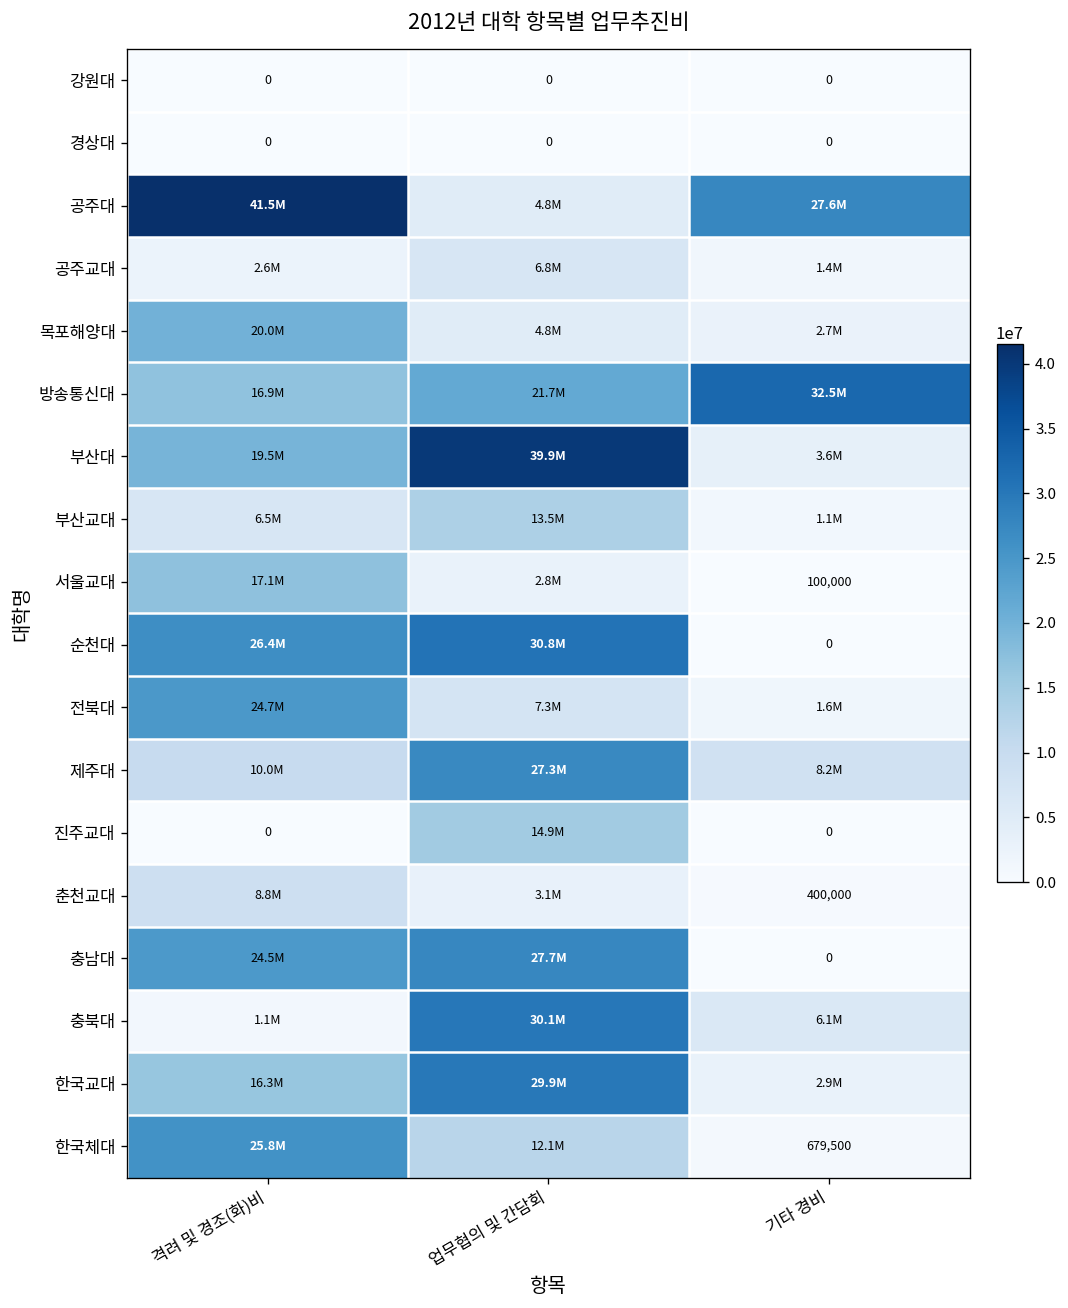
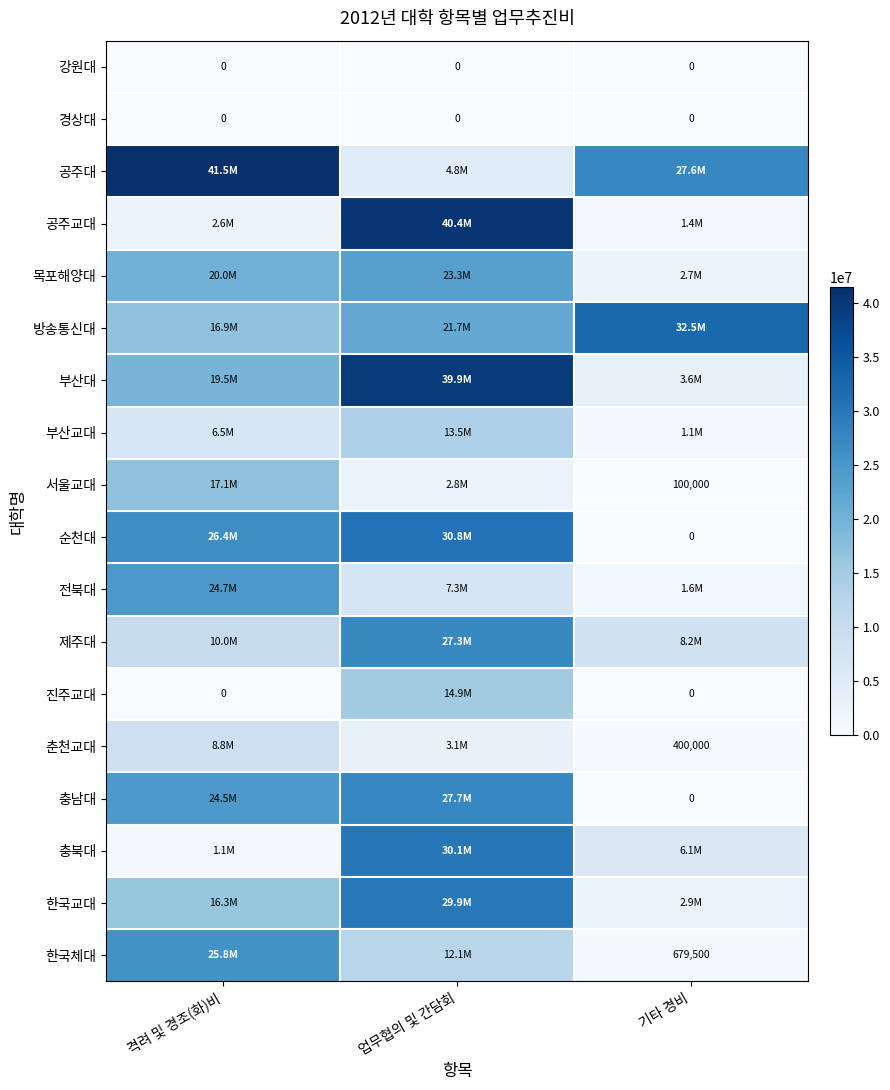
  {
    "강원대": {
      "격려 및 경조(화)비": "0",
      "업무협의 및 간담회": "0",
      "기타 경비": "0"
    },
    "경상대": {
      "격려 및 경조(화)비": "0",
      "업무협의 및 간담회": "0",
      "기타 경비": "0"
    },
    "공주대": {
      "격려 및 경조(화)비": "41.5M",
      "업무협의 및 간담회": "4.8M",
      "기타 경비": "27.6M"
    },
    "공주교대": {
      "격려 및 경조(화)비": "2.6M",
-     "업무협의 및 간담회": "6.8M",
+     "업무협의 및 간담회": "40.4M",
      "기타 경비": "1.4M"
    },
    "목포해양대": {
      "격려 및 경조(화)비": "20.0M",
-     "업무협의 및 간담회": "4.8M",
+     "업무협의 및 간담회": "23.3M",
      "기타 경비": "2.7M"
    },
    "방송통신대": {
      "격려 및 경조(화)비": "16.9M",
      "업무협의 및 간담회": "21.7M",
      "기타 경비": "32.5M"
    },
    "부산대": {
      "격려 및 경조(화)비": "19.5M",
      "업무협의 및 간담회": "39.9M",
      "기타 경비": "3.6M"
    },
    "부산교대": {
      "격려 및 경조(화)비": "6.5M",
      "업무협의 및 간담회": "13.5M",
      "기타 경비": "1.1M"
    },
    "서울교대": {
      "격려 및 경조(화)비": "17.1M",
      "업무협의 및 간담회": "2.8M",
      "기타 경비": "100,000"
    },
    "순천대": {
      "격려 및 경조(화)비": "26.4M",
      "업무협의 및 간담회": "30.8M",
      "기타 경비": "0"
    },
    "전북대": {
      "격려 및 경조(화)비": "24.7M",
      "업무협의 및 간담회": "7.3M",
      "기타 경비": "1.6M"
    },
    "제주대": {
      "격려 및 경조(화)비": "10.0M",
      "업무협의 및 간담회": "27.3M",
      "기타 경비": "8.2M"
    },
    "진주교대": {
      "격려 및 경조(화)비": "0",
      "업무협의 및 간담회": "14.9M",
      "기타 경비": "0"
    },
    "춘천교대": {
      "격려 및 경조(화)비": "8.8M",
      "업무협의 및 간담회": "3.1M",
      "기타 경비": "400,000"
    },
    "충남대": {
      "격려 및 경조(화)비": "24.5M",
      "업무협의 및 간담회": "27.7M",
      "기타 경비": "0"
    },
    "충북대": {
      "격려 및 경조(화)비": "1.1M",
      "업무협의 및 간담회": "30.1M",
      "기타 경비": "6.1M"
    },
    "한국교대": {
      "격려 및 경조(화)비": "16.3M",
      "업무협의 및 간담회": "29.9M",
      "기타 경비": "2.9M"
    },
    "한국체대": {
      "격려 및 경조(화)비": "25.8M",
      "업무협의 및 간담회": "12.1M",
      "기타 경비": "679,500"
    }
  }
